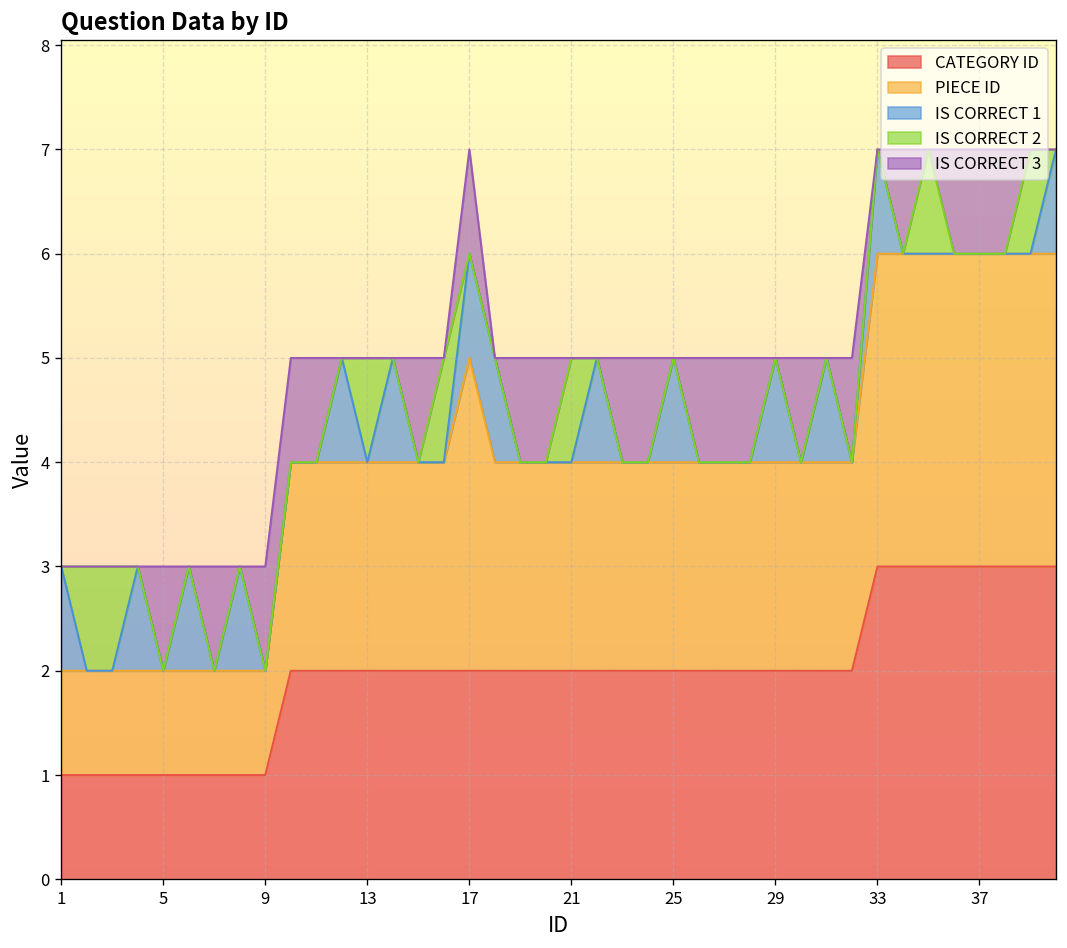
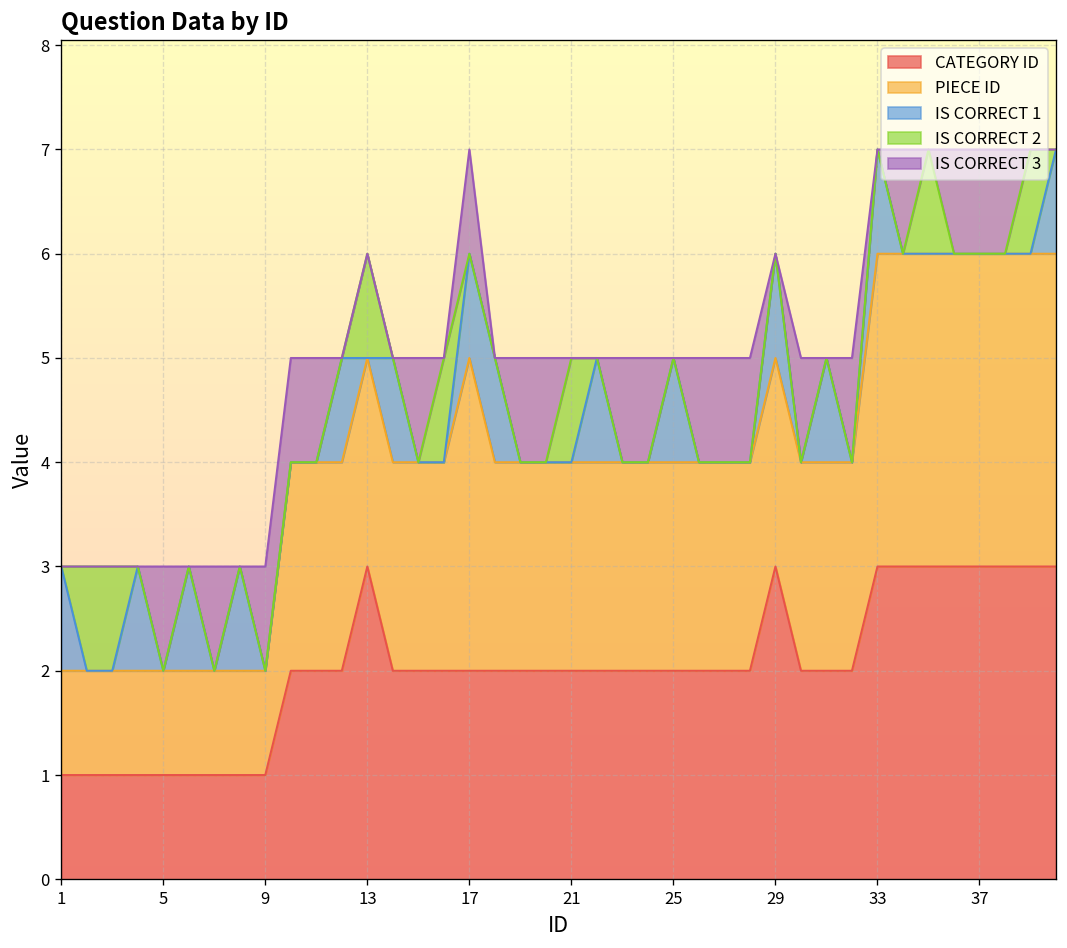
  {
    "CATEGORY ID": {
      "1": 1,
      "5": 1,
      "9": 1,
-     "13": 2,
+     "13": 3,
      "17": 2,
      "21": 2,
      "25": 2,
-     "29": 2,
+     "29": 3,
      "33": 3,
      "37": 3
    },
    "PIECE ID": {
      "1": 1,
      "17": 3,
      "25": 2,
      "29": 2,
      "33": 3
    },
    "IS CORRECT 3": {
      "5": 1,
      "9": 1,
      "17": 1
    }
  }
